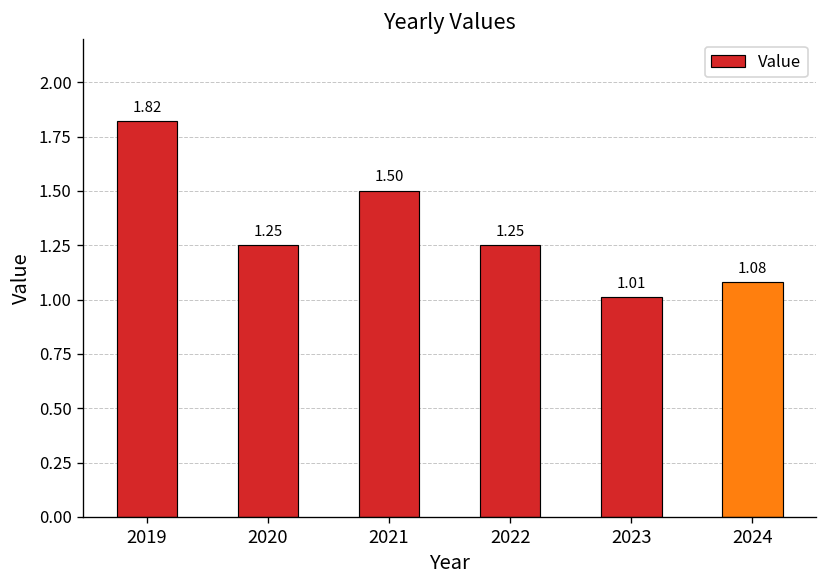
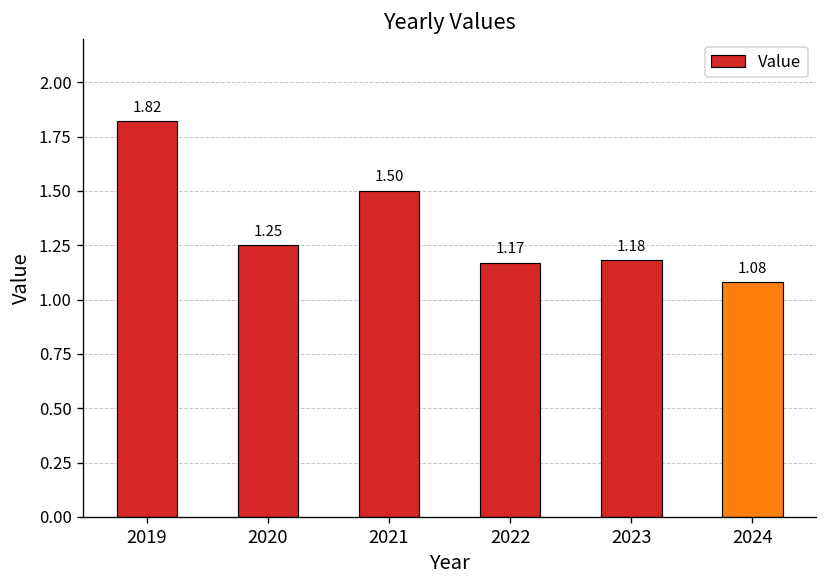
  {
    "2019": 1.82,
    "2020": 1.25,
    "2021": 1.50,
-   "2022": 1.25,
-   "2023": 1.01,
+   "2022": 1.17,
+   "2023": 1.18,
    "2024": 1.08
  }
